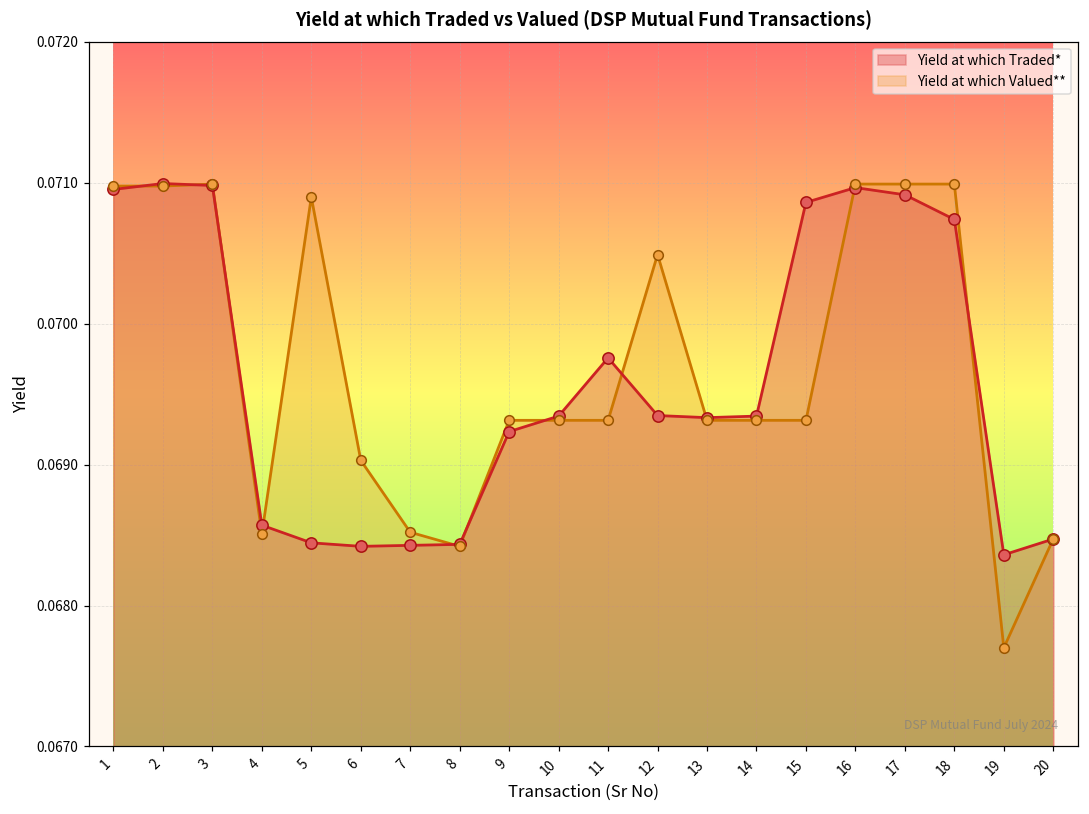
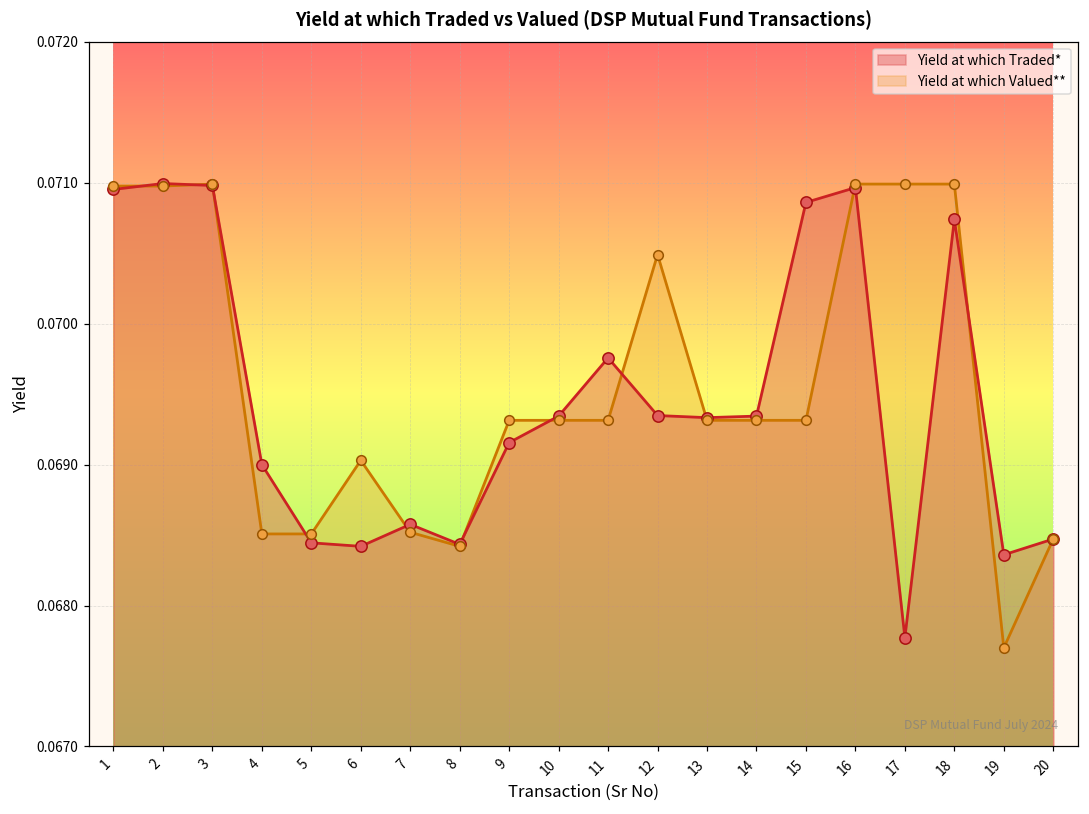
  {
    "Yield at which Traded*": {
      "1": 0.07095,
-     "4": 0.06857,
+     "4": 0.06900,
      "5": 0.06845,
      "6": 0.06842,
-     "7": 0.06843,
-     "9": 0.06923,
+     "7": 0.06858,
+     "9": 0.06916,
      "10": 0.06934,
      "11": 0.06976,
      "12": 0.06935,
      "14": 0.06934,
      "15": 0.07086,
      "16": 0.07097,
-     "17": 0.07091,
+     "17": 0.06777,
      "18": 0.07074,
      "19": 0.06836
    },
    "Yield at which Valued**": {
      "1": 0.07098,
      "4": 0.06851,
-     "5": 0.07090,
+     "5": 0.06851,
      "6": 0.06903,
      "7": 0.06852,
      "9": 0.06931,
      "10": 0.06931,
      "11": 0.06931,
      "12": 0.07049,
      "14": 0.06931,
      "15": 0.06931,
      "16": 0.07099,
      "17": 0.07099,
      "18": 0.07099,
      "19": 0.06770
    }
  }
